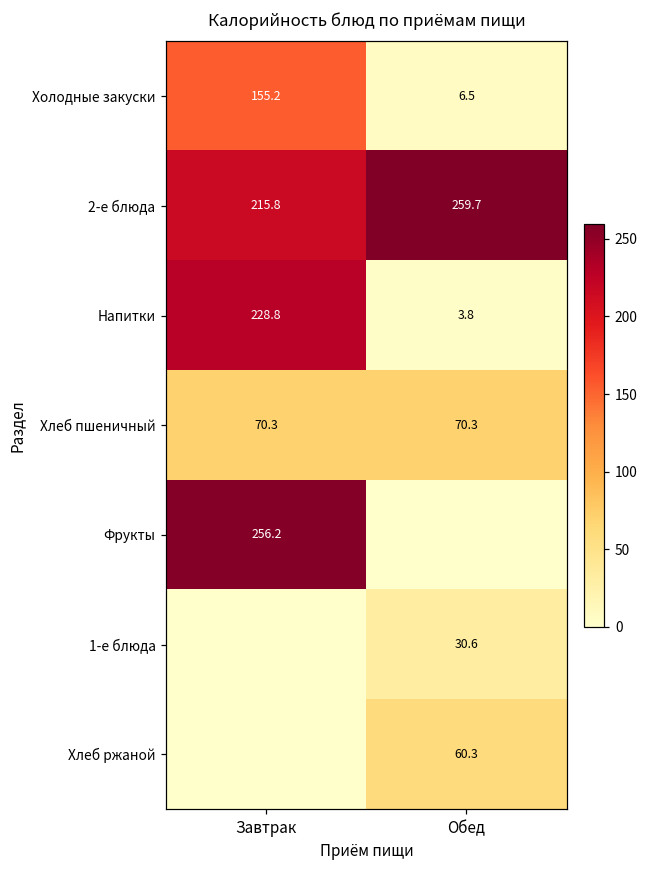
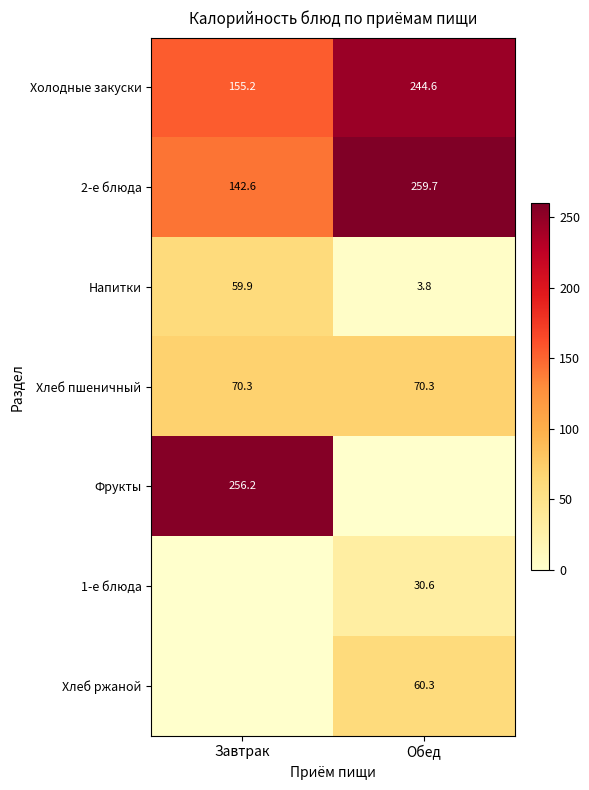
  {
    "Холодные закуски": {
      "Завтрак": 155.2,
-     "Обед": 6.5
+     "Обед": 244.6
    },
    "2-е блюда": {
-     "Завтрак": 215.8,
+     "Завтрак": 142.6,
      "Обед": 259.7
    },
    "Напитки": {
-     "Завтрак": 228.8,
+     "Завтрак": 59.9,
      "Обед": 3.8
    },
    "Хлеб пшеничный": {
      "Завтрак": 70.3,
      "Обед": 70.3
    },
    "Фрукты": {
      "Завтрак": 256.2
    },
    "1-е блюда": {
      "Обед": 30.6
    },
    "Хлеб ржаной": {
      "Обед": 60.3
    }
  }
